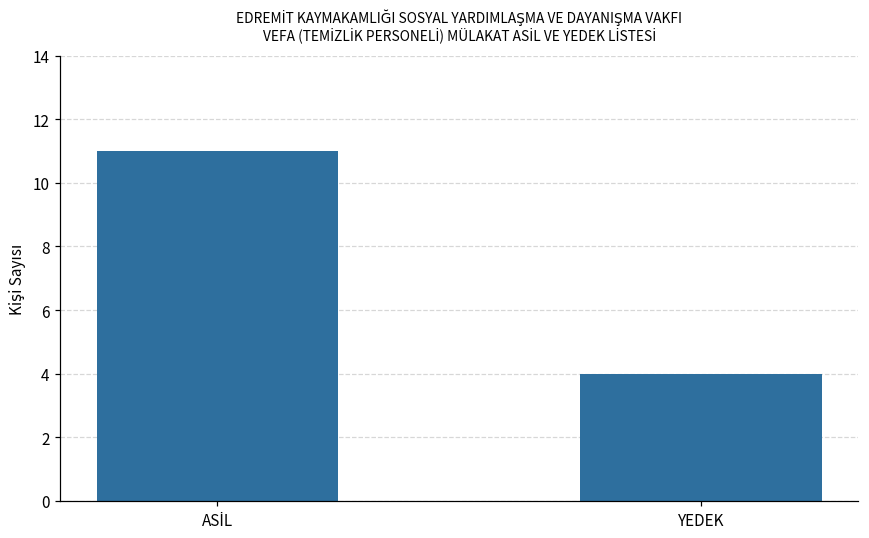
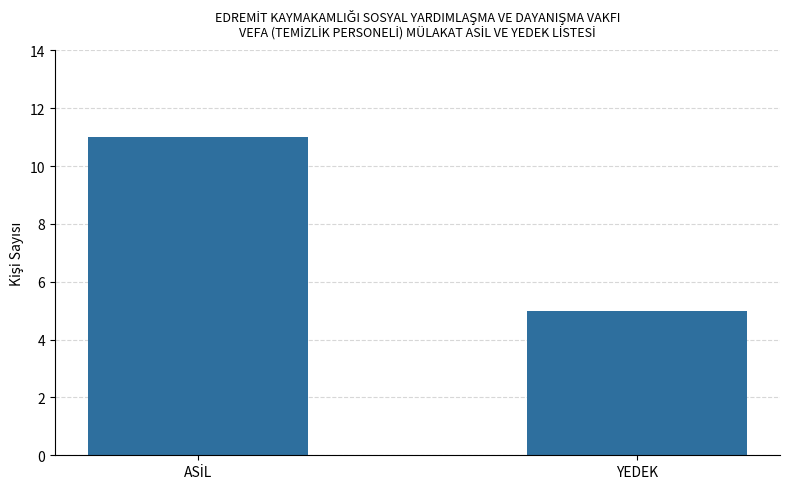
  {
    "ASİL": 11,
-   "YEDEK": 4
+   "YEDEK": 5
  }
